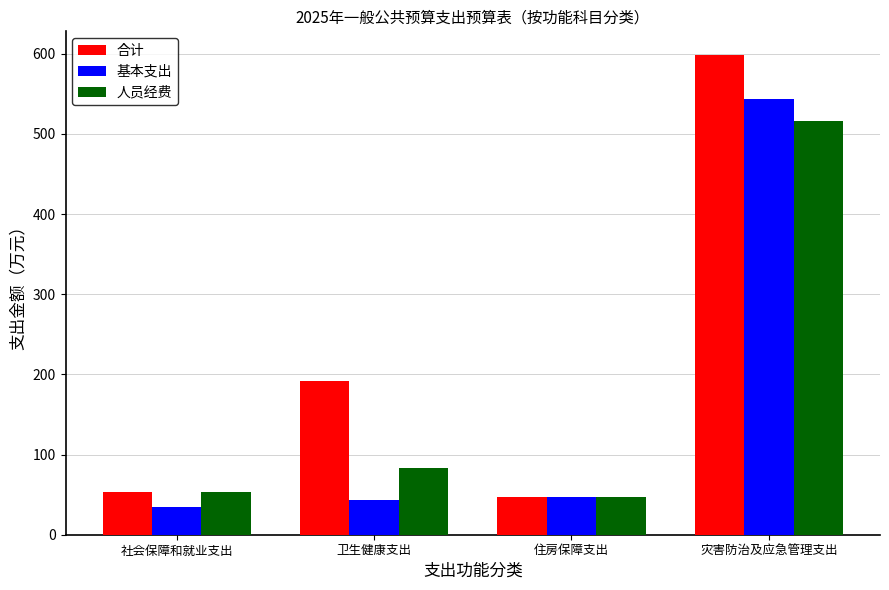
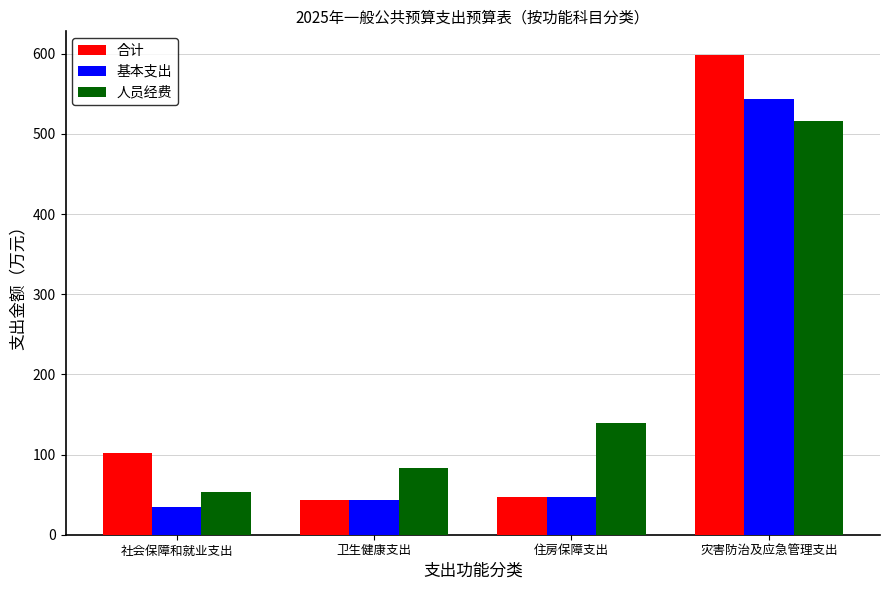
  {
    "合计": {
-     "社会保障和就业支出": 50,
-     "卫生健康支出": 190,
+     "社会保障和就业支出": 100,
+     "卫生健康支出": 40,
      "住房保障支出": 50,
      "灾害防治及应急管理支出": 600
    },
    "基本支出": {
      "社会保障和就业支出": 30,
      "卫生健康支出": 40,
      "住房保障支出": 50,
      "灾害防治及应急管理支出": 540
    },
    "人员经费": {
      "社会保障和就业支出": 50,
      "卫生健康支出": 80,
-     "住房保障支出": 50,
+     "住房保障支出": 140,
      "灾害防治及应急管理支出": 520
    }
  }
